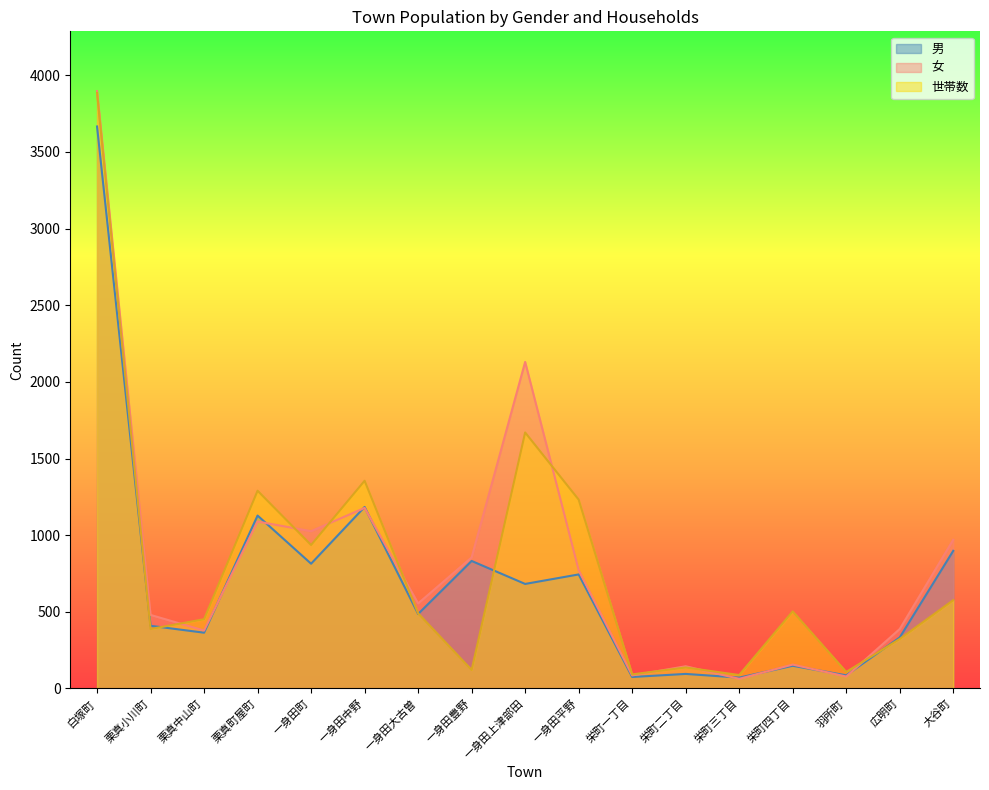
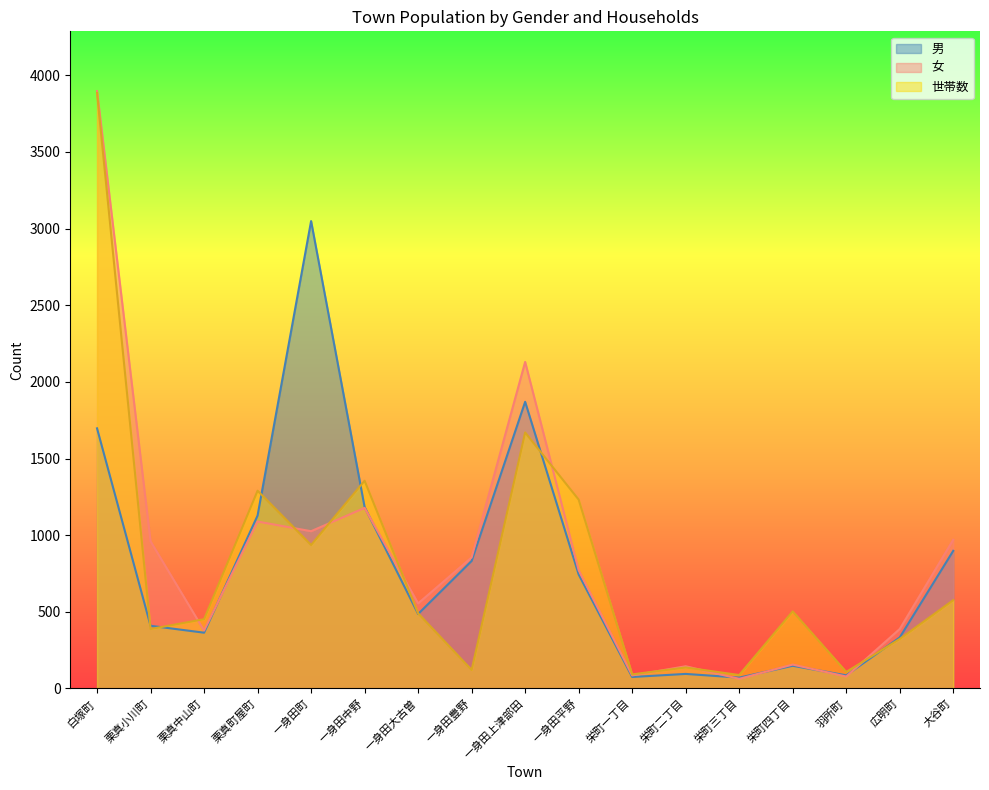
  {
    "男": {
-     "白塚町": 3670,
+     "白塚町": 1700,
      "栗真小川町": 410,
      "栗真町屋町": 1130,
-     "一身田町": 810,
+     "一身田町": 3050,
      "一身田豊野": 830,
-     "一身田上津部田": 680,
+     "一身田上津部田": 1870,
      "一身田平野": 740,
      "栄町二丁目": 100,
      "大谷町": 900
    },
    "女": {
-     "栗真小川町": 480,
+     "栗真小川町": 960,
      "栗真町屋町": 1090,
      "一身田町": 1030,
      "一身田大古曽": 560,
      "一身田豊野": 860,
      "一身田上津部田": 2130,
      "一身田平野": 770,
      "広明町": 390,
      "大谷町": 970
    },
    "世帯数": {
      "栗真小川町": 390,
      "栗真中山町": 450,
      "栗真町屋町": 1290,
      "一身田町": 940,
      "一身田中野": 1360,
      "一身田豊野": 120,
      "一身田上津部田": 1670,
      "一身田平野": 1230,
      "栄町三丁目": 90,
      "栄町四丁目": 500,
      "羽所町": 110,
      "大谷町": 580
    }
  }
